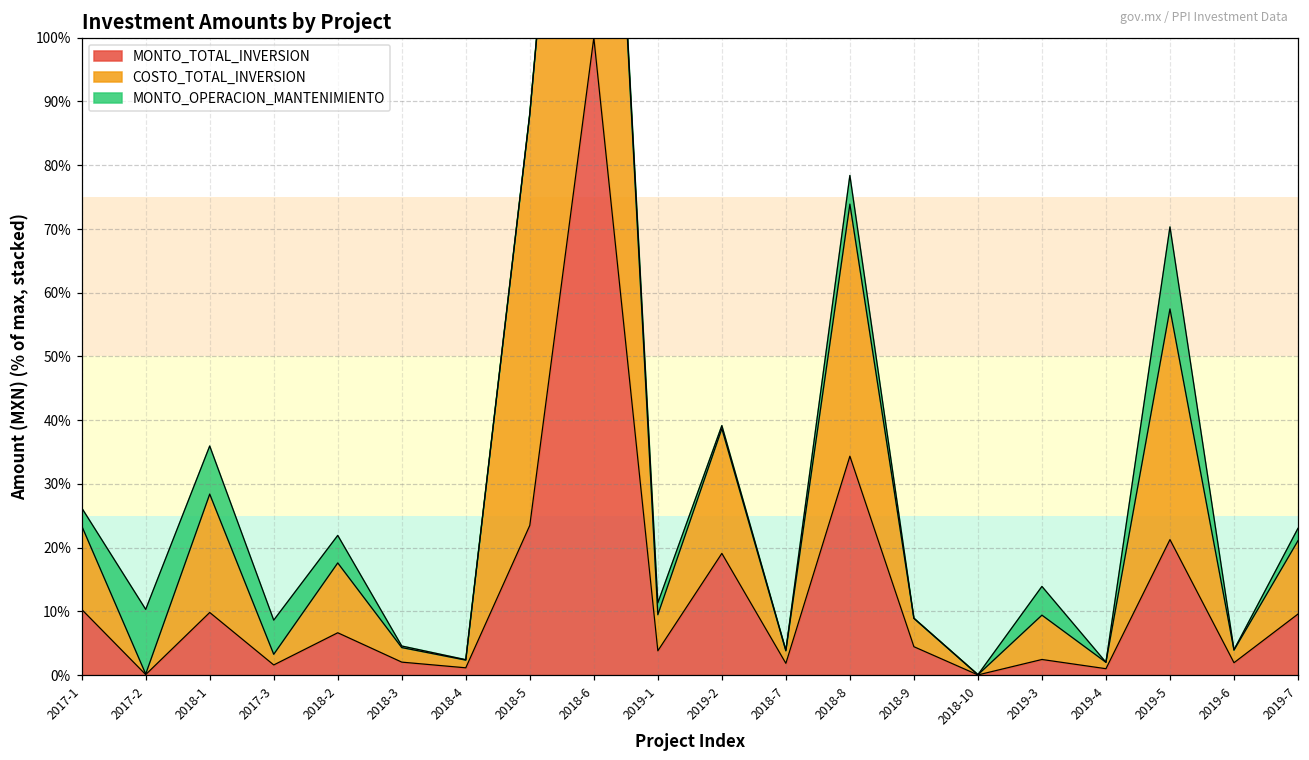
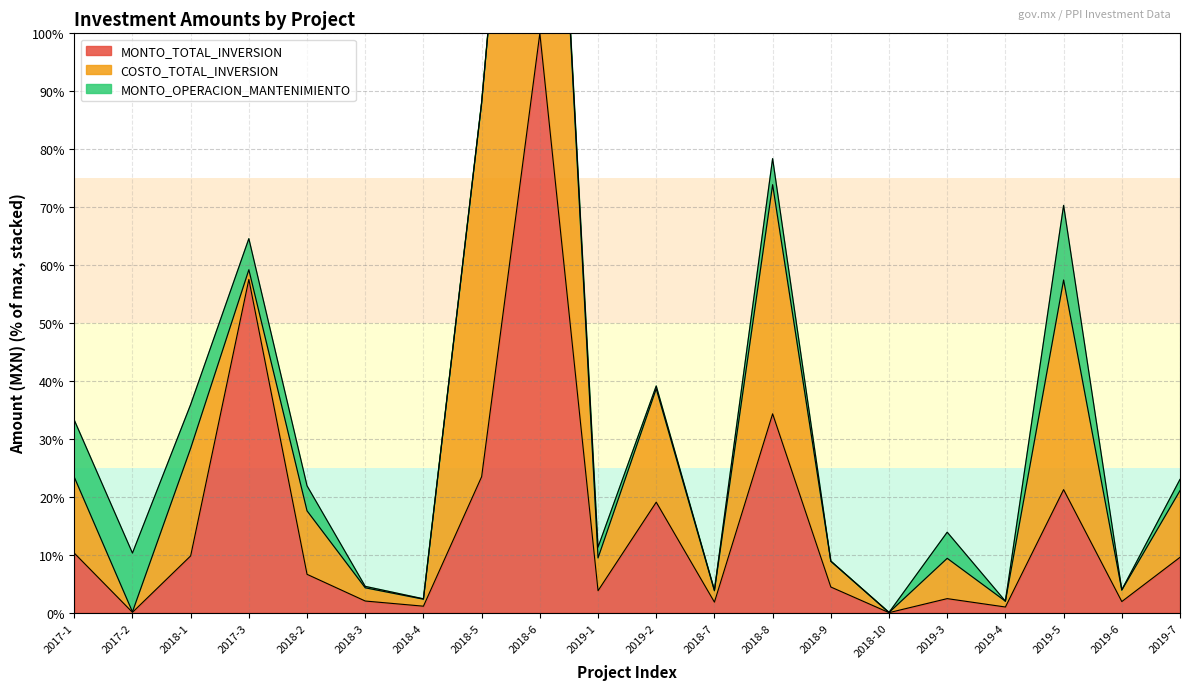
  {
    "MONTO_TOTAL_INVERSION": {
      "2017-1": "10%",
      "2018-1": "10%",
-     "2017-3": "2%",
+     "2017-3": "58%",
      "2018-2": "7%",
      "2018-3": "2%",
      "2018-4": "1%",
      "2018-5": "23%",
      "2018-6": "100%",
      "2019-1": "4%",
      "2019-2": "19%",
      "2018-7": "2%",
      "2018-8": "34%",
      "2018-9": "4%",
      "2019-3": "2%",
      "2019-4": "1%",
      "2019-5": "21%",
      "2019-6": "2%",
      "2019-7": "10%"
    },
    "COSTO_TOTAL_INVERSION": {
      "2017-1": "13%",
      "2018-1": "19%",
      "2017-3": "2%",
      "2018-2": "11%",
      "2019-1": "6%",
      "2019-2": "20%",
      "2018-8": "40%",
      "2019-3": "7%",
      "2019-5": "36%",
      "2019-7": "12%"
    },
    "MONTO_OPERACION_MANTENIMIENTO": {
-     "2017-1": "3%",
+     "2017-1": "10%",
      "2017-2": "10%",
      "2018-1": "8%",
      "2017-3": "5%",
      "2018-2": "4%",
      "2019-1": "2%",
      "2019-2": "0%",
      "2018-8": "4%",
      "2019-3": "5%",
      "2019-5": "13%",
      "2019-7": "2%"
    }
  }
